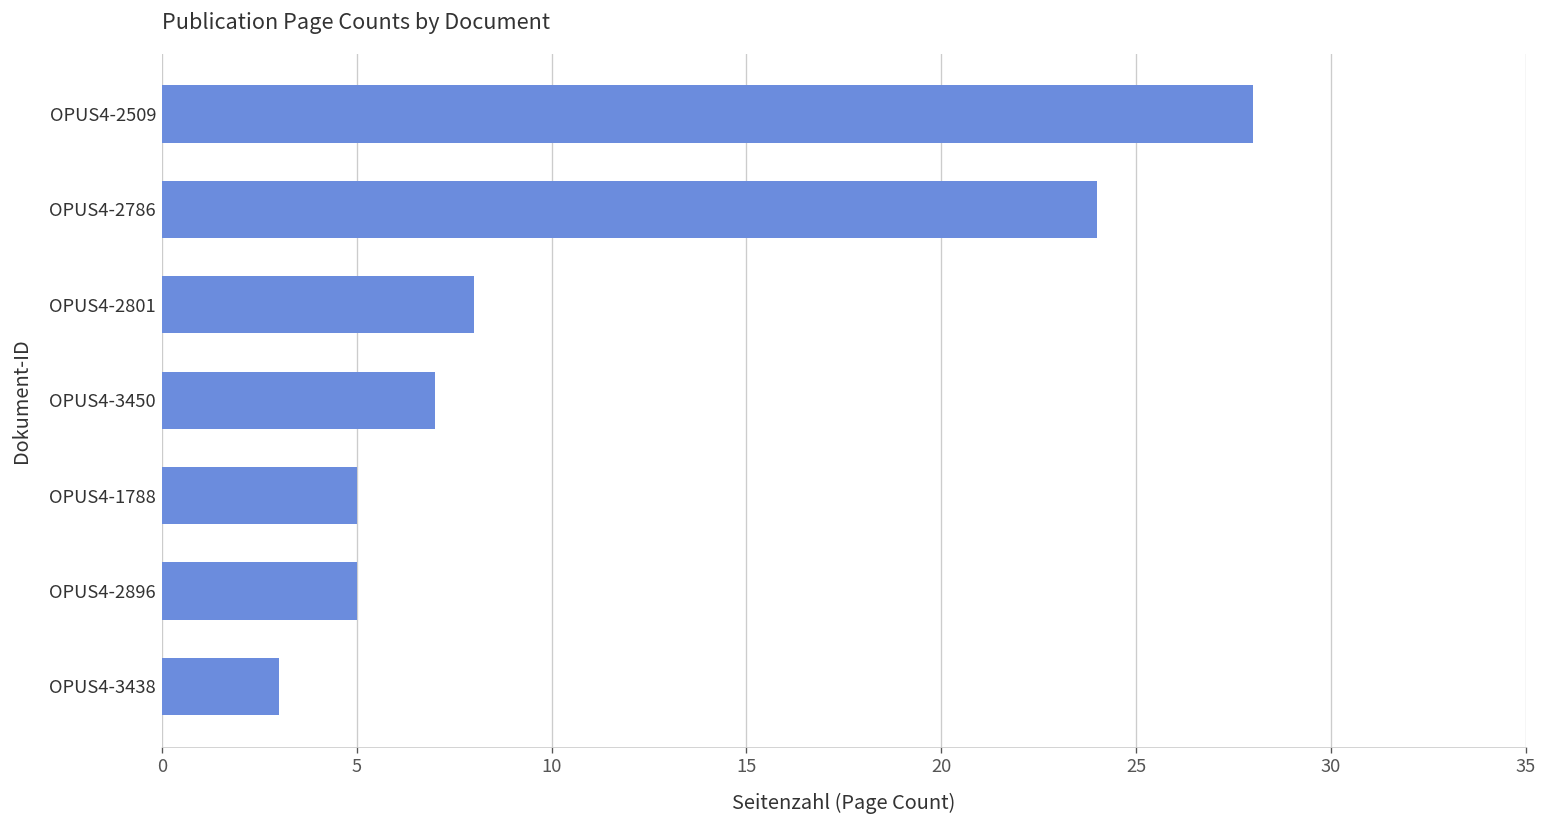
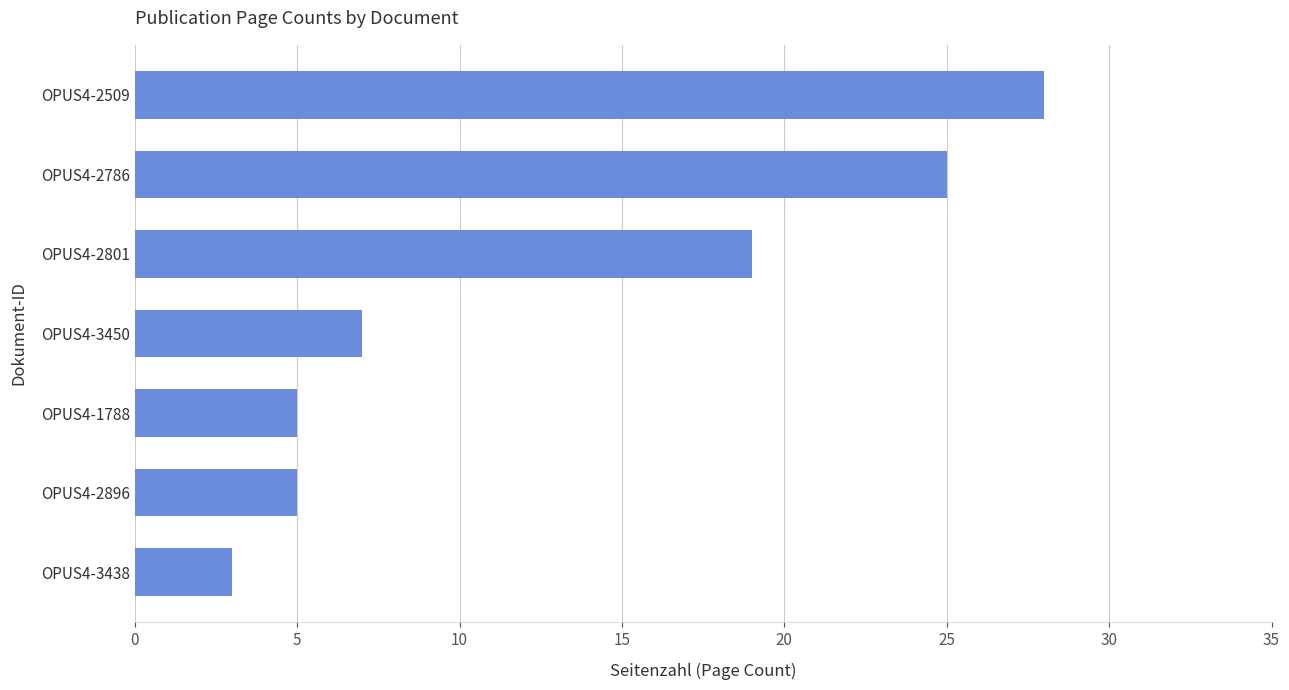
  {
    "OPUS4-2509": 28,
-   "OPUS4-2786": 24,
-   "OPUS4-2801": 8,
+   "OPUS4-2786": 25,
+   "OPUS4-2801": 19,
    "OPUS4-3450": 7,
    "OPUS4-1788": 5,
    "OPUS4-2896": 5,
    "OPUS4-3438": 3
  }
